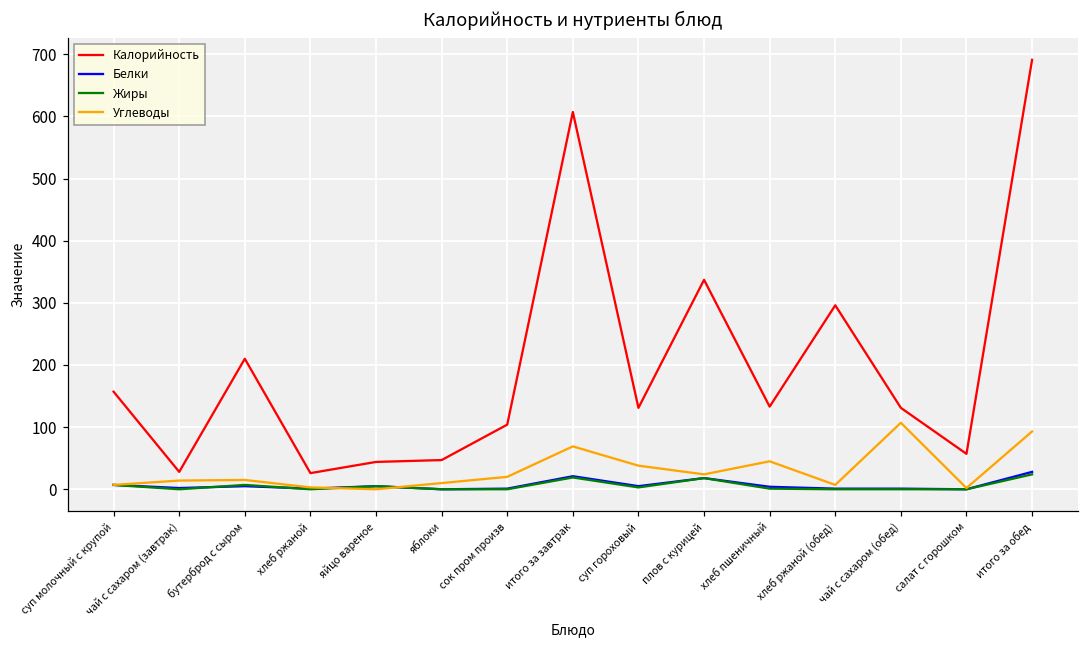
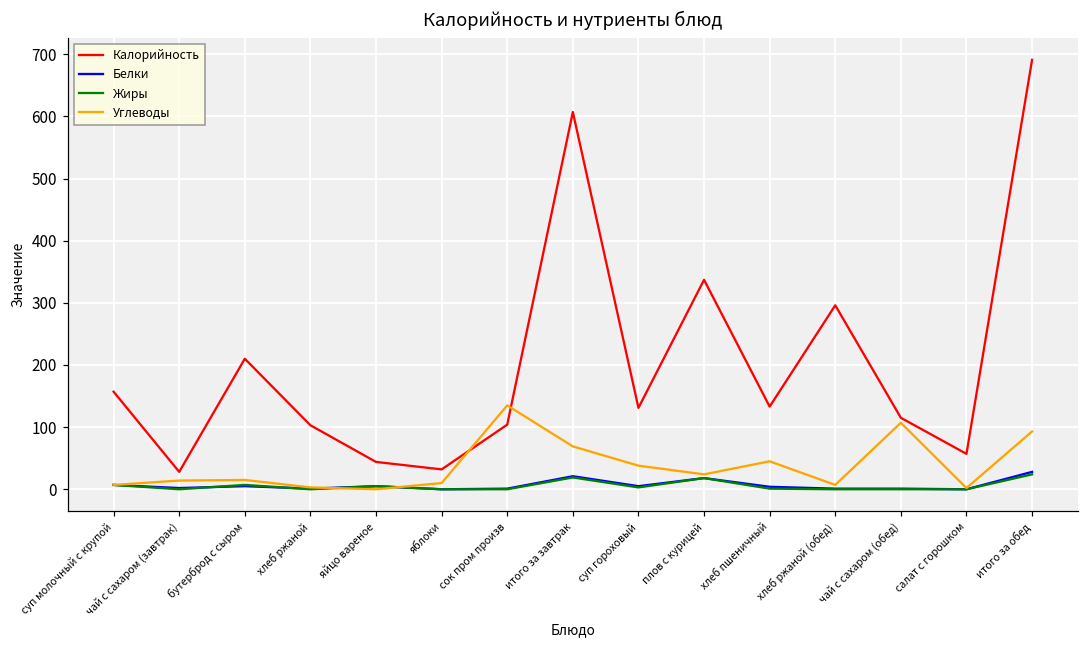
  {
    "Калорийность": {
      "суп молочный с крупой": 160,
      "чай с сахаром (завтрак)": 30,
      "бутерброд с сыром": 210,
-     "хлеб ржаной": 30,
+     "хлеб ржаной": 100,
      "яйцо вареное": 40,
-     "яблоки": 50,
+     "яблоки": 30,
      "сок пром произв": 100,
      "итого за завтрак": 610,
      "суп гороховый": 130,
      "плов с курицей": 340,
      "хлеб пшеничный": 130,
      "хлеб ржаной (обед)": 300,
-     "чай с сахаром (обед)": 130,
+     "чай с сахаром (обед)": 120,
      "салат с горошком": 60,
      "итого за обед": 690
    },
    "Углеводы": {
      "чай с сахаром (завтрак)": 10,
      "бутерброд с сыром": 20,
      "яйцо вареное": 0,
      "яблоки": 10,
-     "сок пром произв": 20,
+     "сок пром произв": 140,
      "итого за завтрак": 70,
      "суп гороховый": 40,
      "плов с курицей": 20,
      "хлеб пшеничный": 50,
      "хлеб ржаной (обед)": 10,
      "чай с сахаром (обед)": 110,
      "итого за обед": 90
    }
  }
